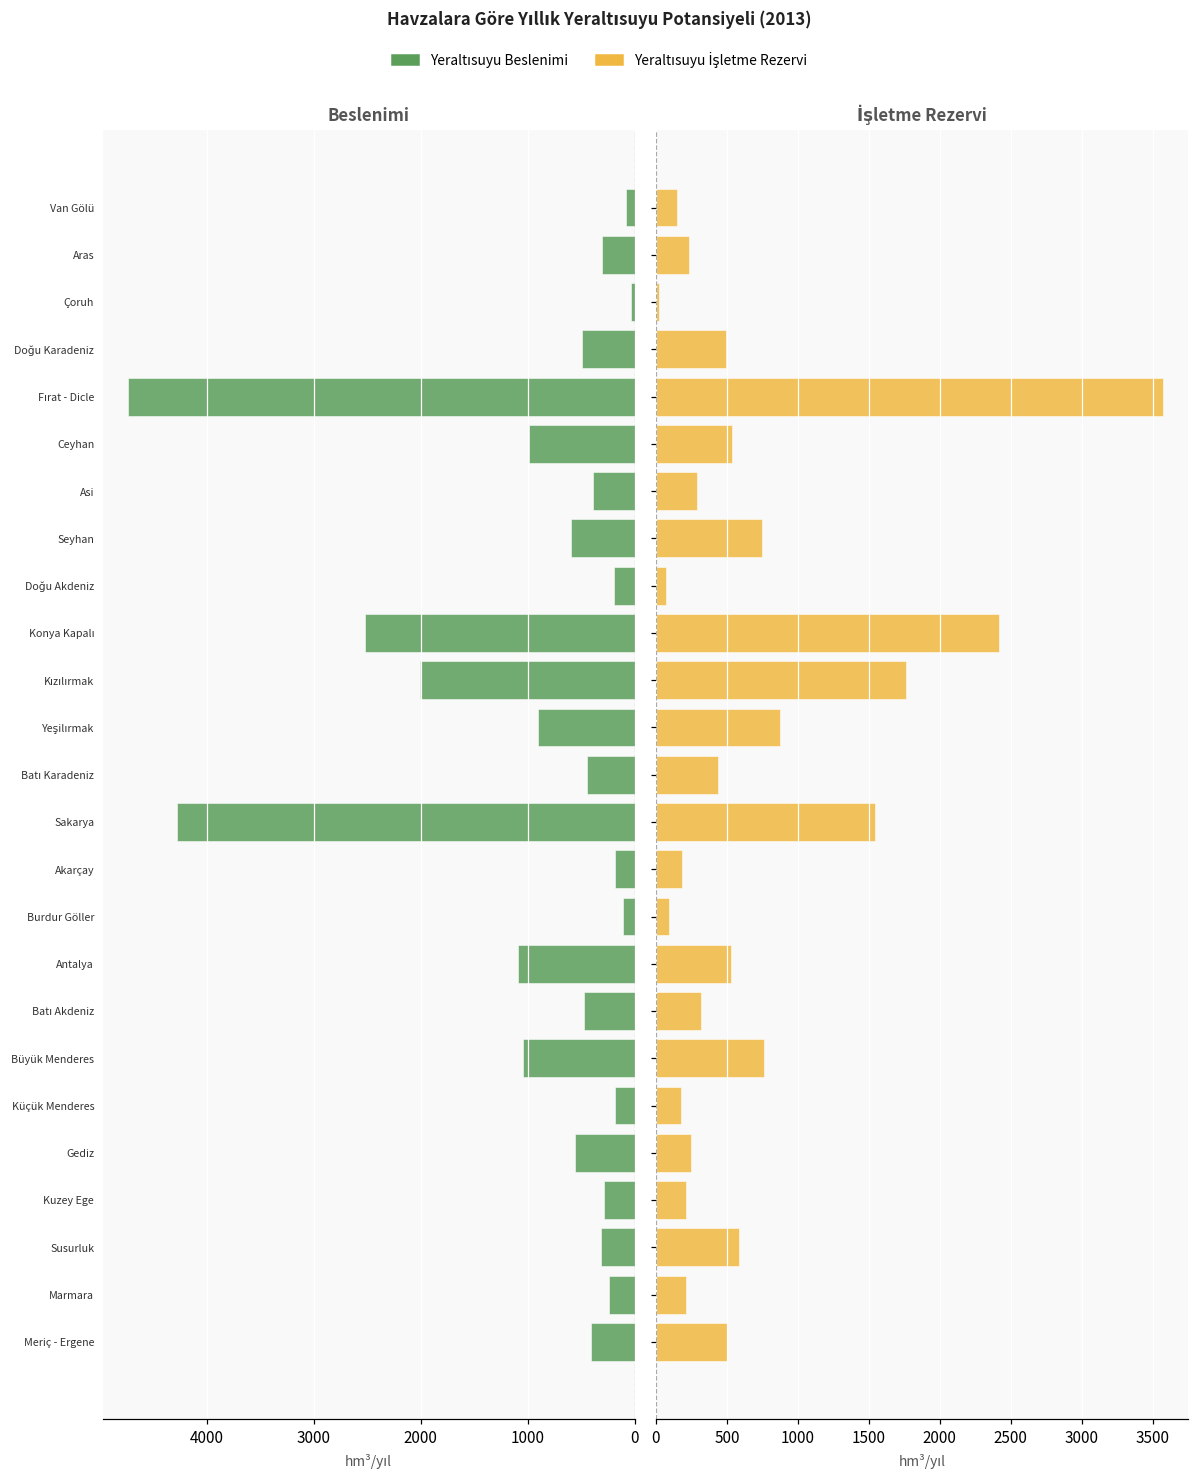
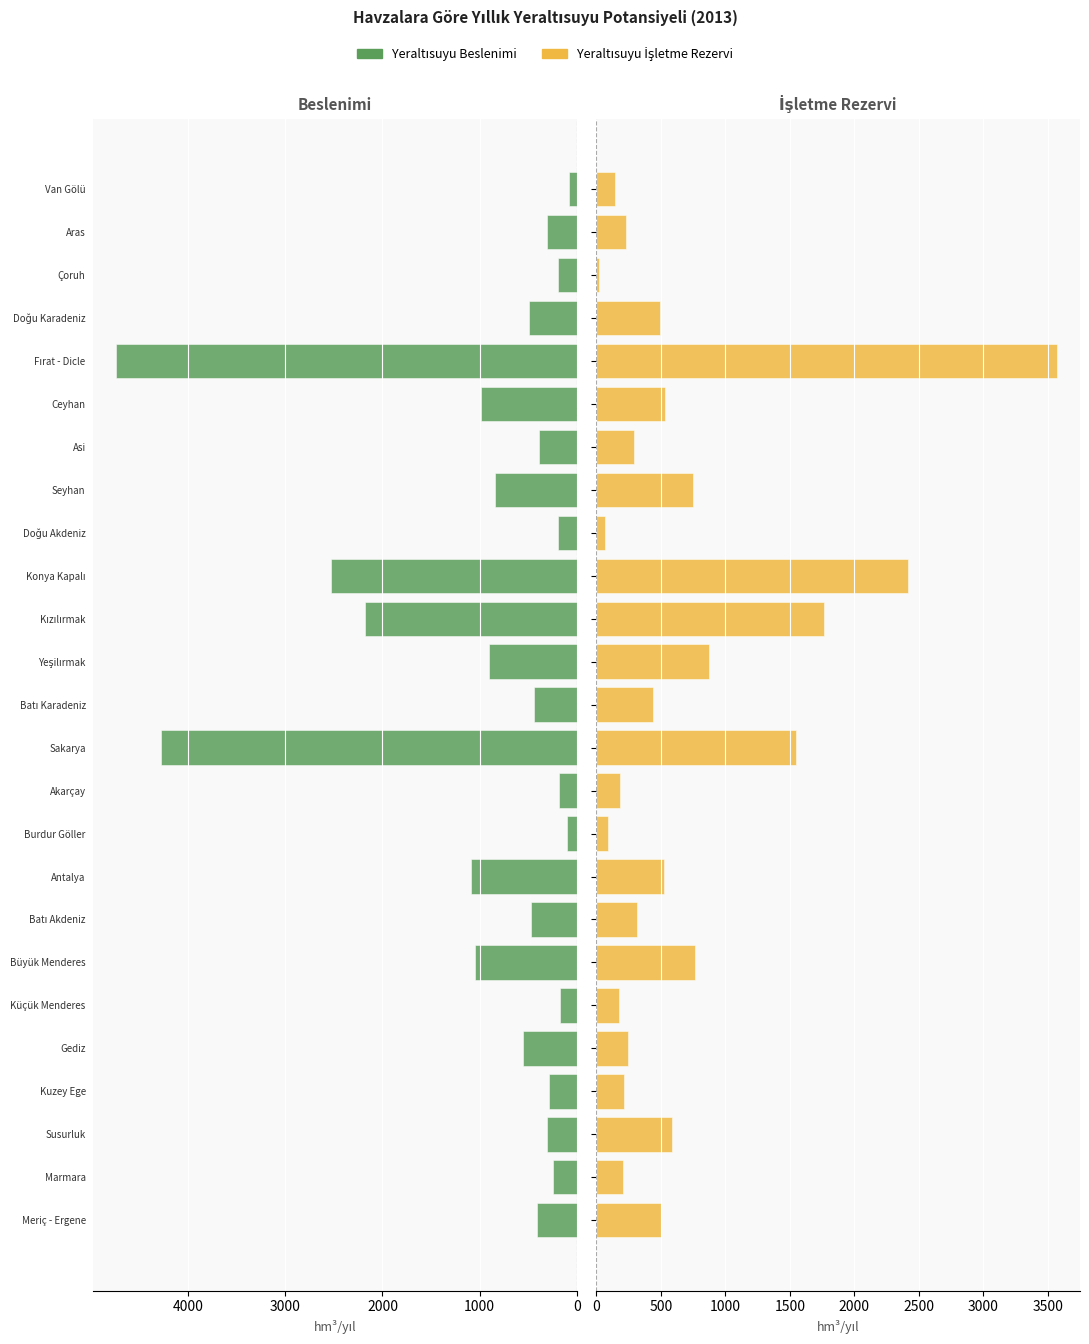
  {
    "Beslenimi": {
      "Van Gölü": 100,
      "Aras": 300,
-     "Çoruh": 0,
+     "Çoruh": 200,
      "Doğu Karadeniz": 500,
      "Fırat - Dicle": 4700,
      "Ceyhan": 1000,
      "Asi": 400,
-     "Seyhan": 600,
+     "Seyhan": 800,
      "Doğu Akdeniz": 200,
      "Konya Kapalı": 2500,
-     "Kızılırmak": 2000,
+     "Kızılırmak": 2200,
      "Yeşilırmak": 900,
      "Batı Karadeniz": 400,
      "Sakarya": 4300,
      "Akarçay": 200,
      "Burdur Göller": 100,
      "Antalya": 1100,
      "Batı Akdeniz": 500,
      "Büyük Menderes": 1000,
      "Küçük Menderes": 200,
      "Gediz": 600,
      "Kuzey Ege": 300,
      "Susurluk": 300,
      "Marmara": 200,
      "Meriç - Ergene": 400
    }
  }
